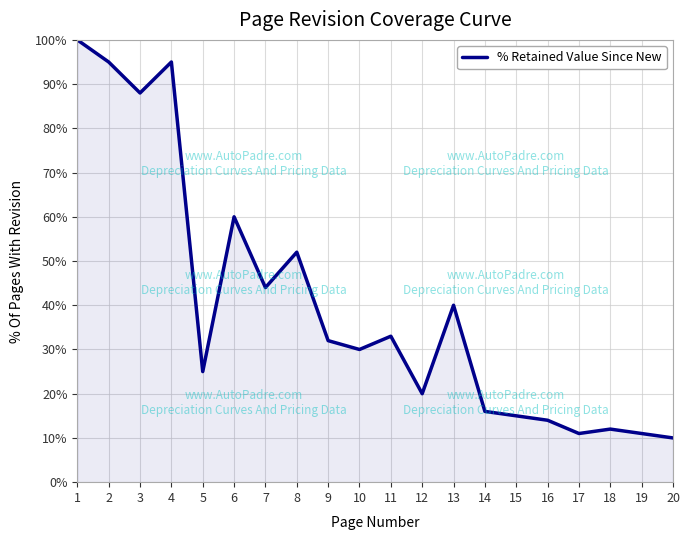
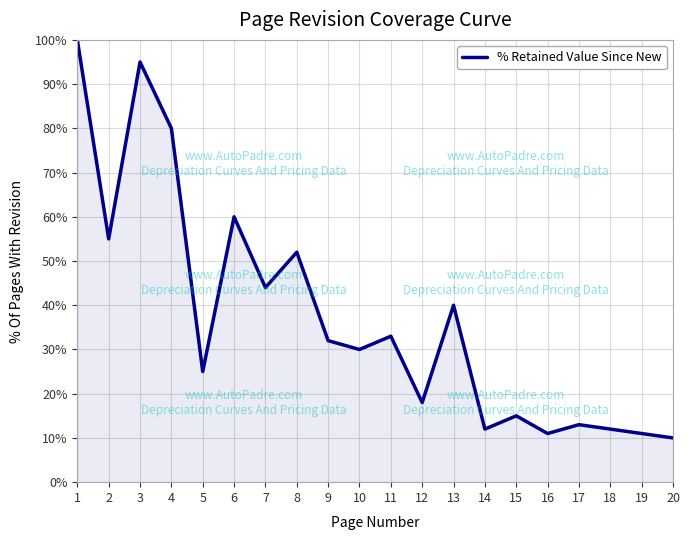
  {
    "1": "100%",
-   "2": "95%",
-   "3": "88%",
-   "4": "95%",
+   "2": "55%",
+   "3": "95%",
+   "4": "80%",
    "5": "25%",
    "6": "60%",
    "7": "44%",
    "8": "52%",
    "9": "32%",
    "10": "30%",
    "11": "33%",
-   "12": "20%",
+   "12": "18%",
    "13": "40%",
-   "14": "16%",
+   "14": "12%",
    "15": "15%",
-   "16": "14%",
-   "17": "11%",
+   "16": "11%",
+   "17": "13%",
    "18": "12%",
    "19": "11%",
    "20": "10%"
  }
